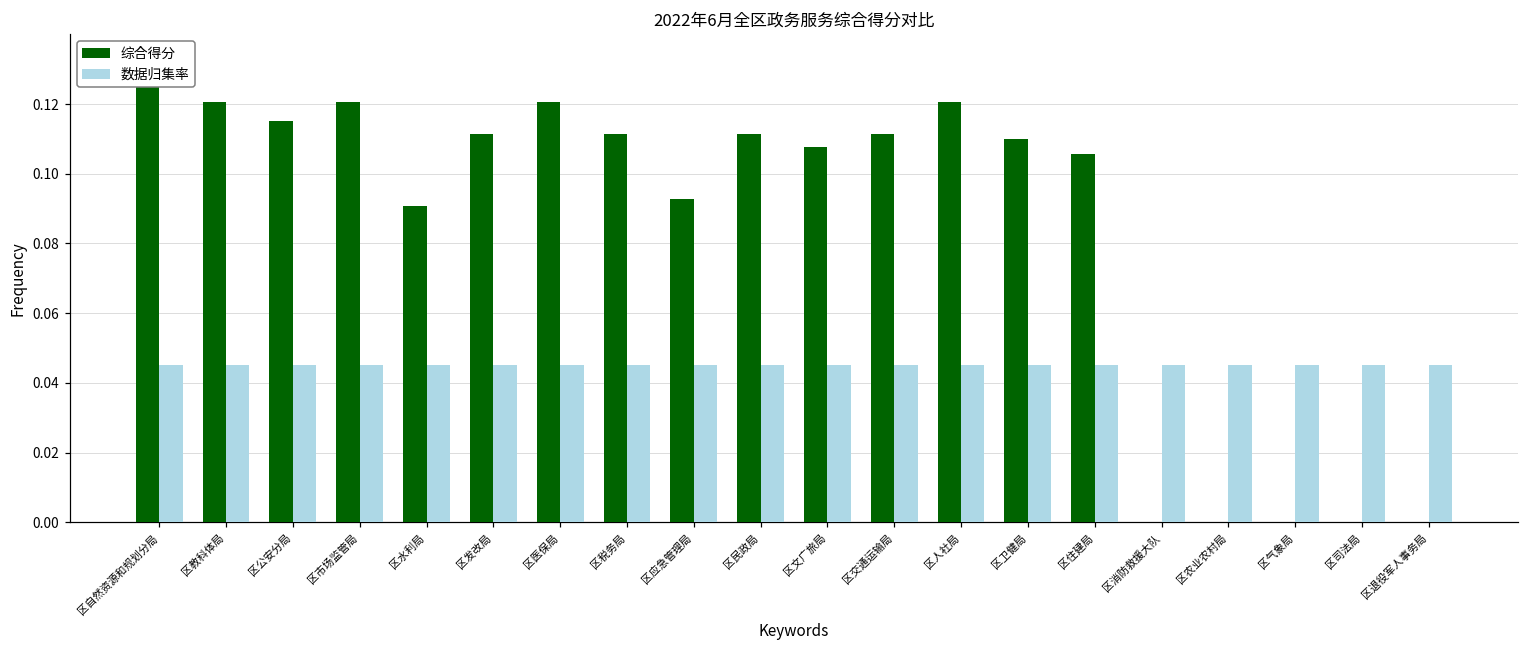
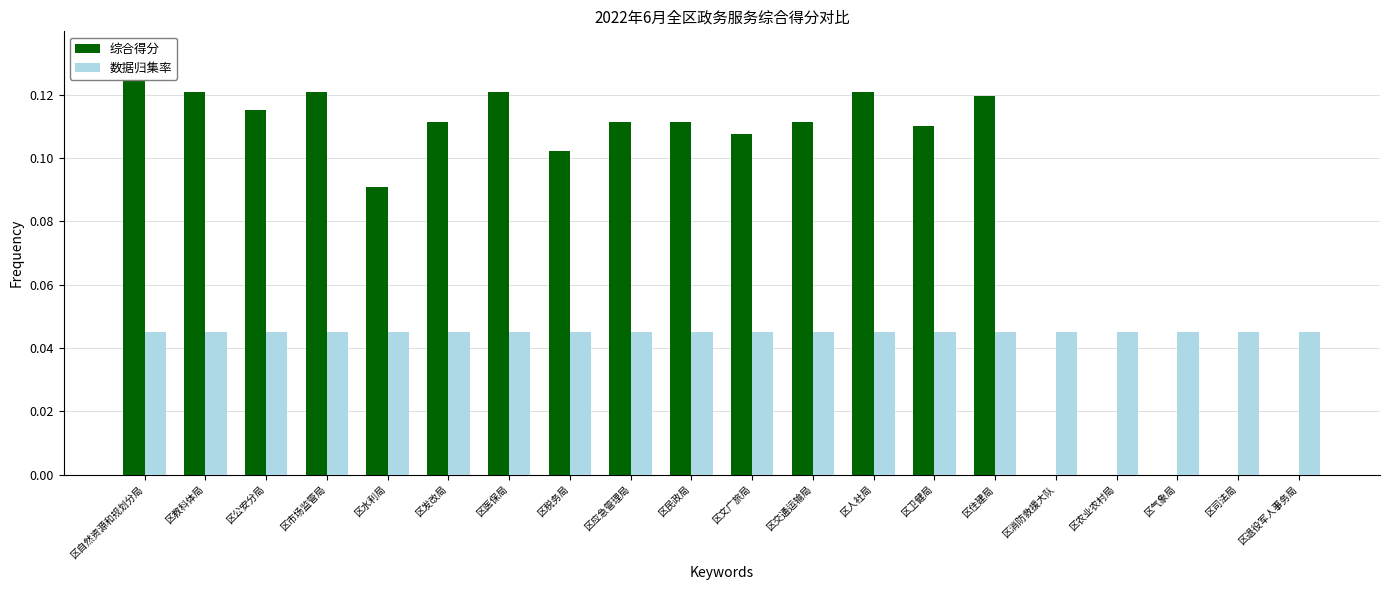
  {
    "综合得分": {
      "区教科体局": 0.121,
      "区公安分局": 0.115,
      "区市场监管局": 0.121,
      "区水利局": 0.091,
      "区发改局": 0.111,
      "区医保局": 0.121,
-     "区税务局": 0.111,
-     "区应急管理局": 0.093,
+     "区税务局": 0.102,
+     "区应急管理局": 0.111,
      "区民政局": 0.111,
      "区文广旅局": 0.108,
      "区交通运输局": 0.111,
      "区人社局": 0.121,
      "区卫健局": 0.110,
-     "区住建局": 0.106
+     "区住建局": 0.120
    },
    "数据归集率": {
      "区自然资源和规划分局": 0.045,
      "区教科体局": 0.045,
      "区公安分局": 0.045,
      "区市场监管局": 0.045,
      "区水利局": 0.045,
      "区发改局": 0.045,
      "区医保局": 0.045,
      "区税务局": 0.045,
      "区应急管理局": 0.045,
      "区民政局": 0.045,
      "区文广旅局": 0.045,
      "区交通运输局": 0.045,
      "区人社局": 0.045,
      "区卫健局": 0.045,
      "区住建局": 0.045,
      "区消防救援大队": 0.045,
      "区农业农村局": 0.045,
      "区气象局": 0.045,
      "区司法局": 0.045,
      "区退役军人事务局": 0.045
    }
  }
